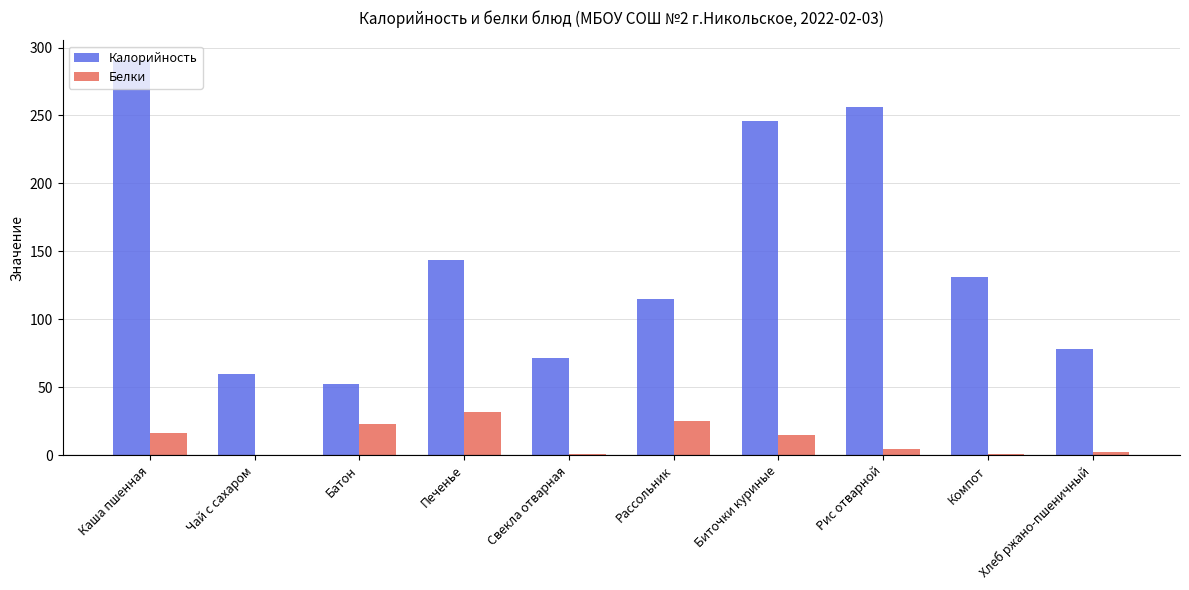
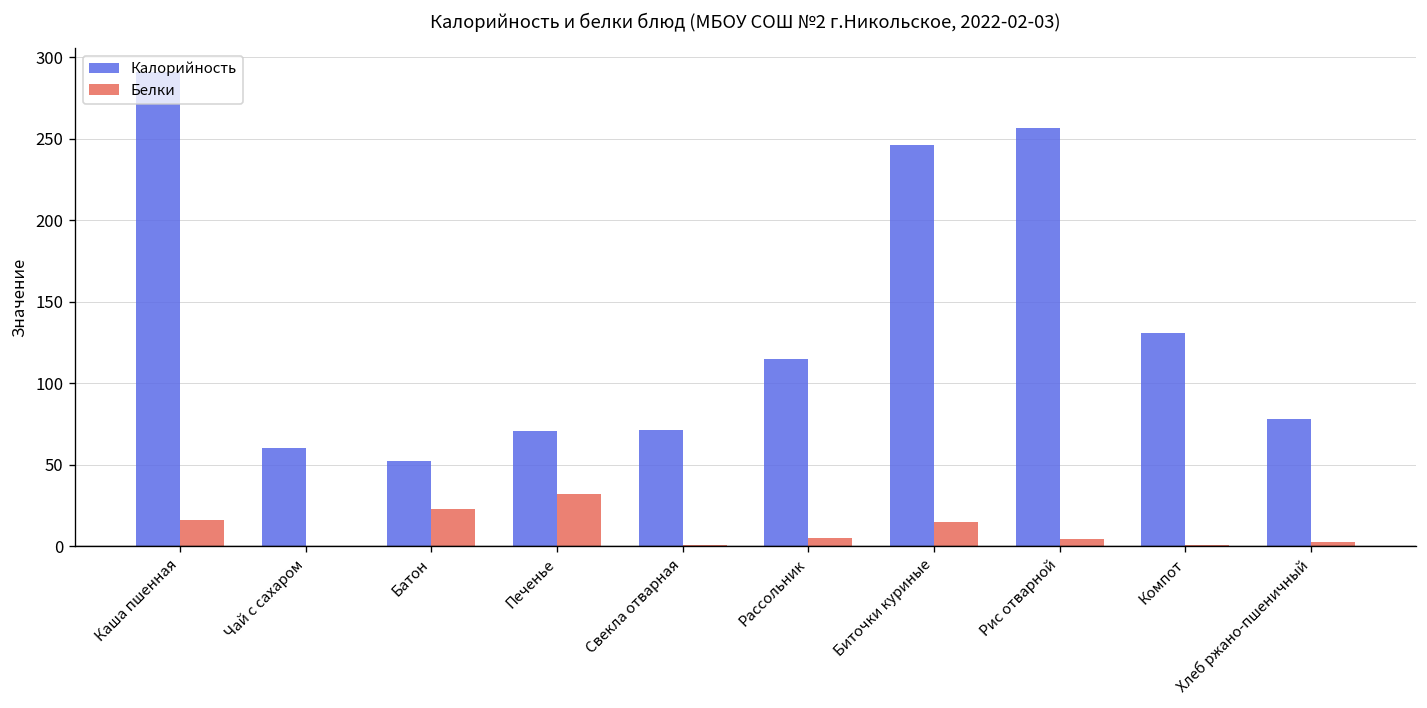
  {
    "Калорийность": {
      "Чай с сахаром": 60,
      "Батон": 52,
-     "Печенье": 144,
+     "Печенье": 71,
      "Свекла отварная": 72,
      "Рассольник": 115,
      "Биточки куриные": 246,
      "Рис отварной": 256,
      "Компот": 131,
      "Хлеб ржано-пшеничный": 78
    },
    "Белки": {
      "Каша пшенная": 16,
      "Чай с сахаром": 0,
      "Батон": 23,
      "Печенье": 32,
-     "Рассольник": 26,
+     "Рассольник": 5,
      "Биточки куриные": 15,
      "Рис отварной": 5,
      "Хлеб ржано-пшеничный": 3
    }
  }
